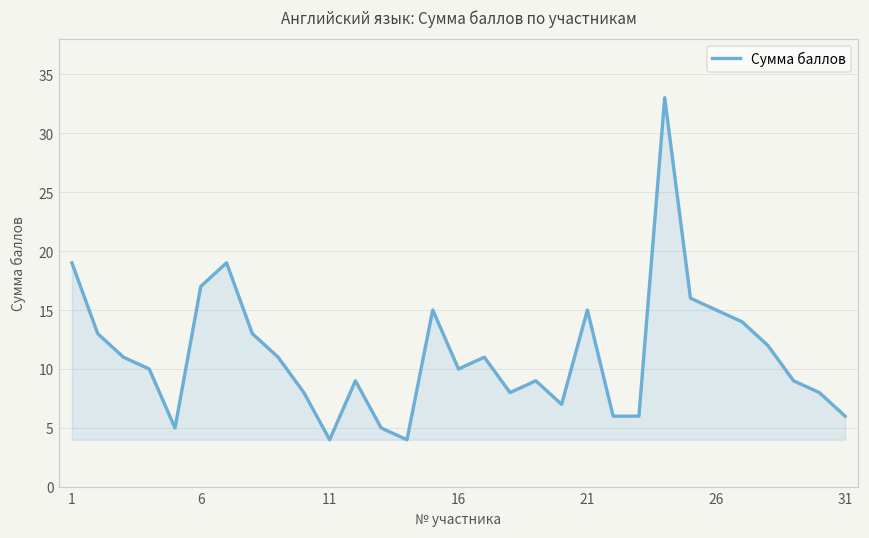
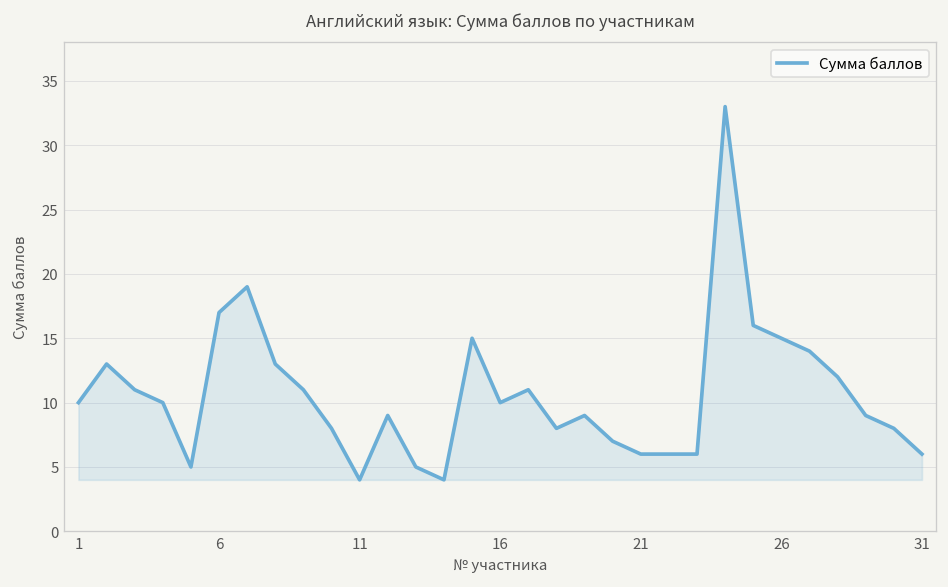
  {
-   "1": 19,
+   "1": 10,
    "6": 17,
    "11": 4,
    "16": 10,
-   "21": 15,
+   "21": 6,
    "26": 15,
    "31": 6
  }
